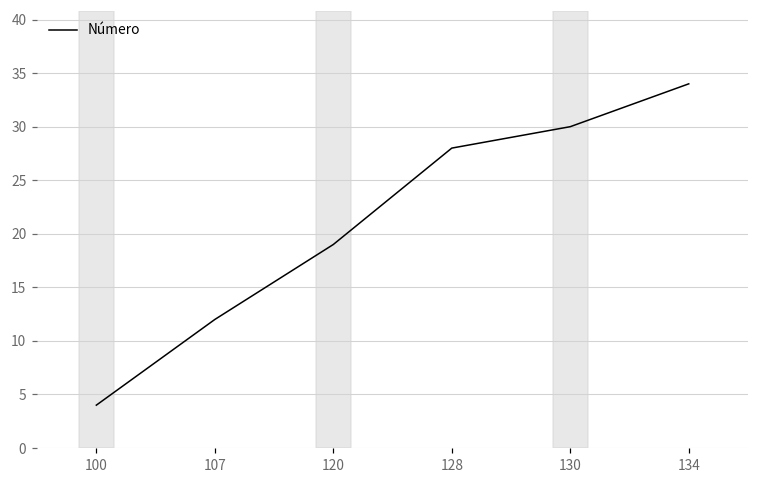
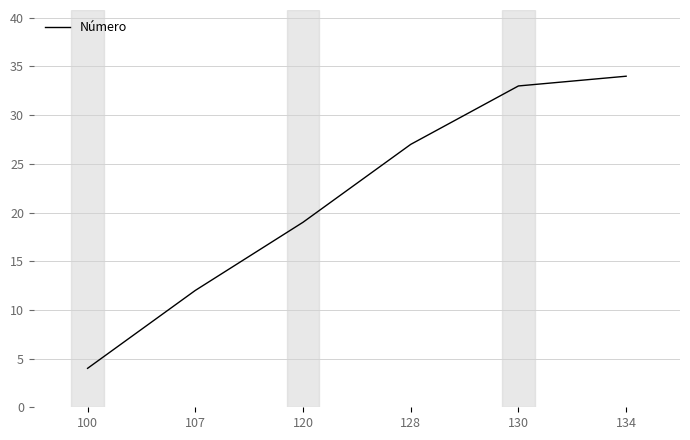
  {
    "100": 4,
    "107": 12,
    "120": 19,
-   "128": 28,
-   "130": 30,
+   "128": 27,
+   "130": 33,
    "134": 34
  }
